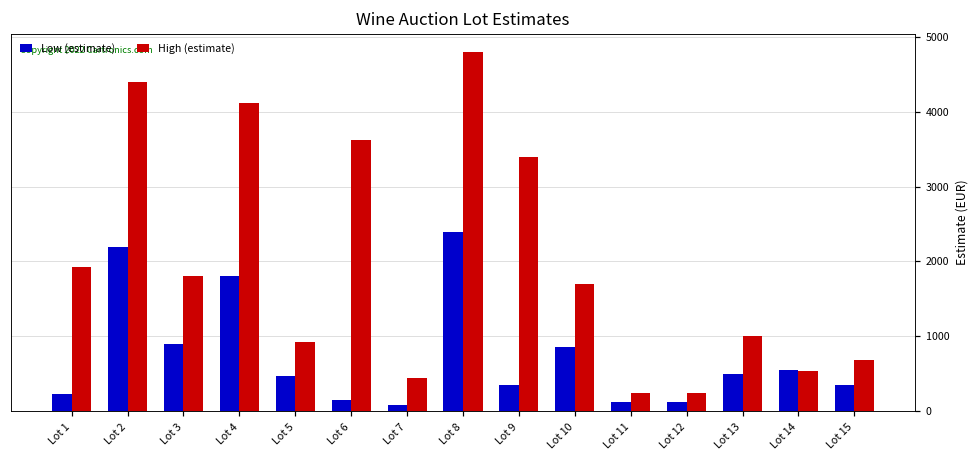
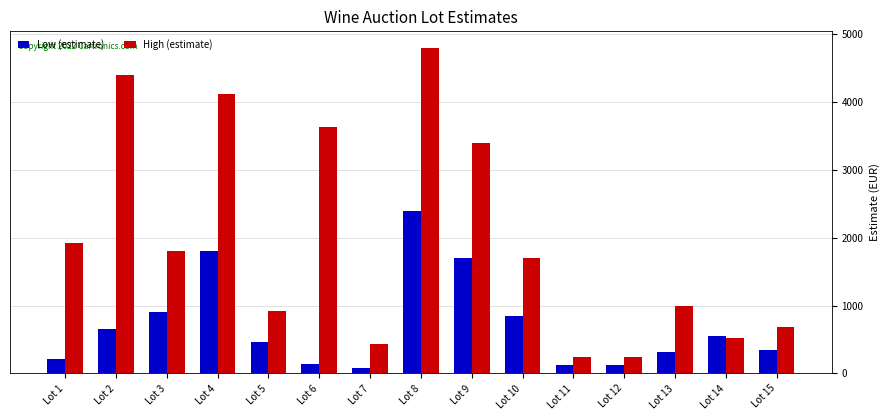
  {
    "Low (estimate)": {
      "Lot 1": 200,
-     "Lot 2": 2200,
+     "Lot 2": 700,
      "Lot 3": 900,
      "Lot 4": 1800,
      "Lot 5": 500,
      "Lot 6": 100,
      "Lot 7": 100,
      "Lot 8": 2400,
-     "Lot 9": 300,
+     "Lot 9": 1700,
      "Lot 10": 900,
      "Lot 11": 100,
      "Lot 12": 100,
-     "Lot 13": 500,
+     "Lot 13": 300,
      "Lot 14": 600,
      "Lot 15": 300
    },
    "High (estimate)": {
      "Lot 1": 1900,
      "Lot 3": 1800,
      "Lot 4": 4100,
      "Lot 5": 900,
      "Lot 6": 3600,
      "Lot 7": 400,
      "Lot 8": 4800,
      "Lot 9": 3400,
      "Lot 10": 1700,
      "Lot 11": 200,
      "Lot 12": 200,
      "Lot 13": 1000,
      "Lot 14": 500,
      "Lot 15": 700
    }
  }
